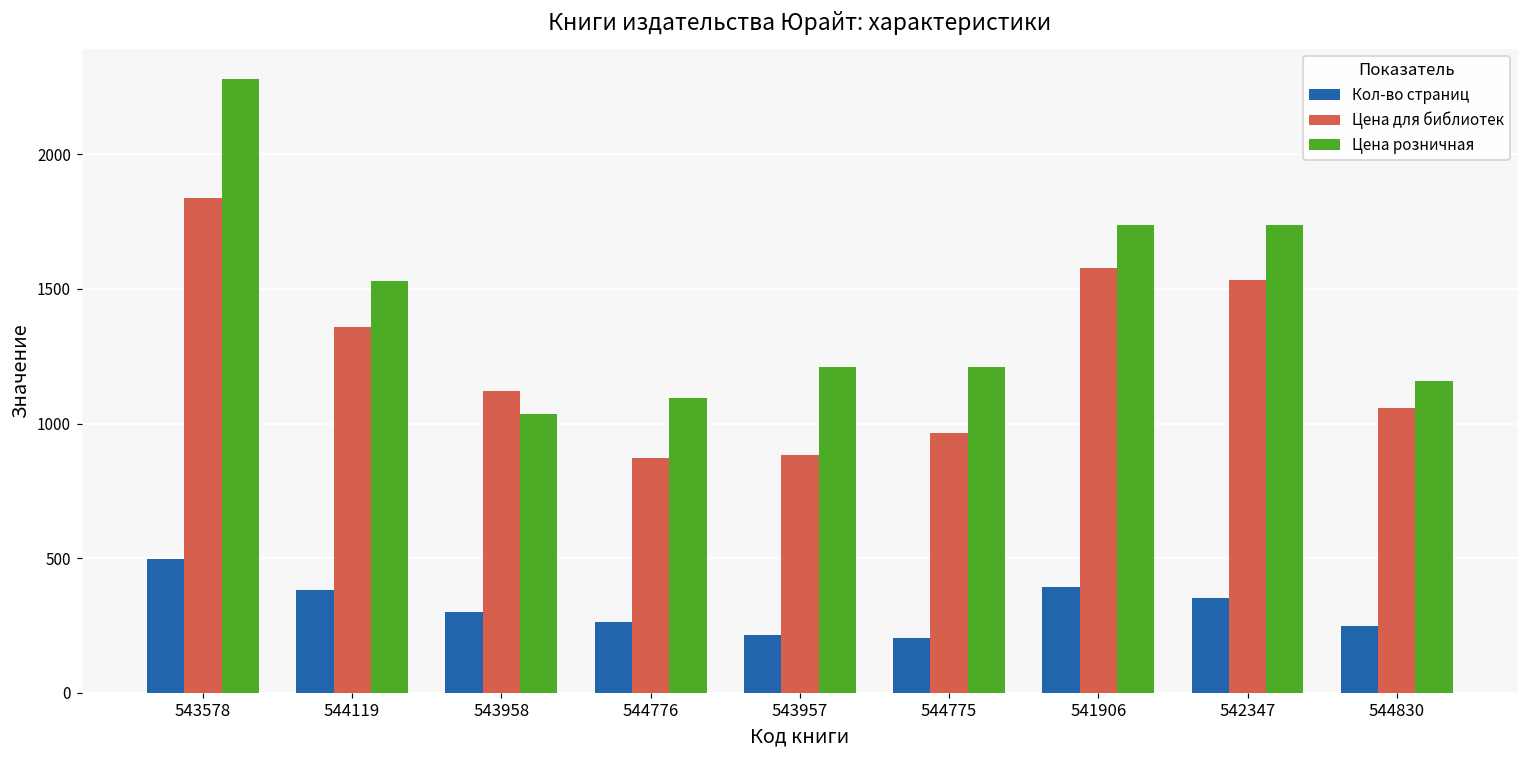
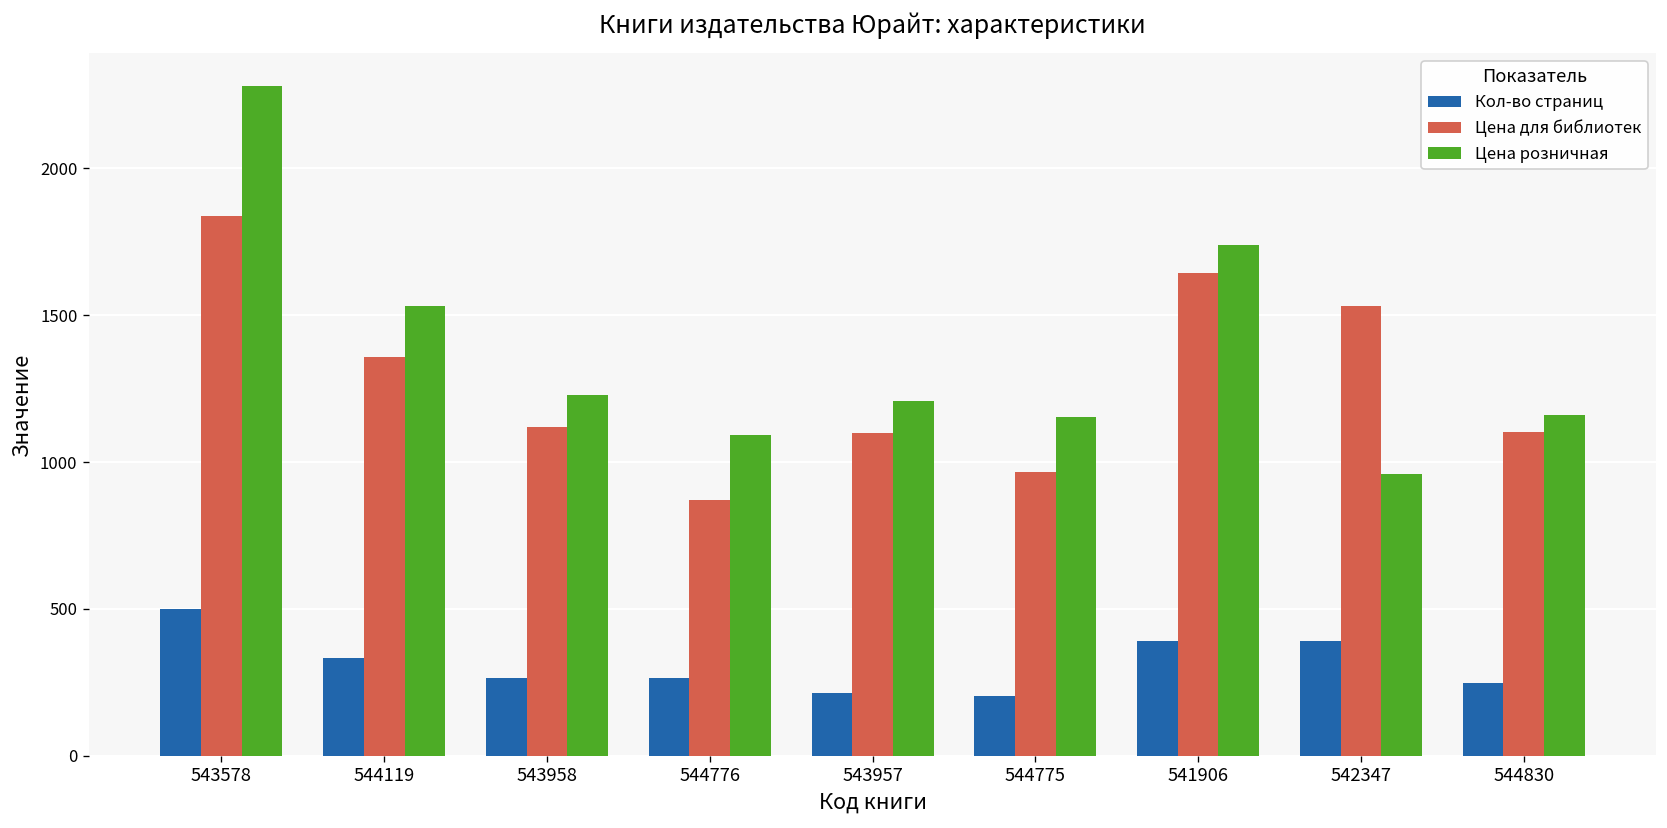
  {
    "Кол-во страниц": {
      "543578": 500,
-     "544119": 380,
-     "543958": 300,
+     "544119": 330,
+     "543958": 260,
      "544776": 260,
      "543957": 210,
      "544775": 200,
      "541906": 390,
-     "542347": 350,
+     "542347": 390,
      "544830": 250
    },
    "Цена для библиотек": {
      "543578": 1840,
      "544119": 1360,
      "543958": 1120,
      "544776": 870,
-     "543957": 880,
+     "543957": 1100,
      "544775": 970,
-     "541906": 1580,
+     "541906": 1650,
      "542347": 1530,
-     "544830": 1060
+     "544830": 1100
    },
    "Цена розничная": {
      "543578": 2280,
      "544119": 1530,
-     "543958": 1030,
+     "543958": 1230,
      "544776": 1090,
      "543957": 1210,
-     "544775": 1210,
+     "544775": 1150,
      "541906": 1740,
-     "542347": 1740,
+     "542347": 960,
      "544830": 1160
    }
  }
